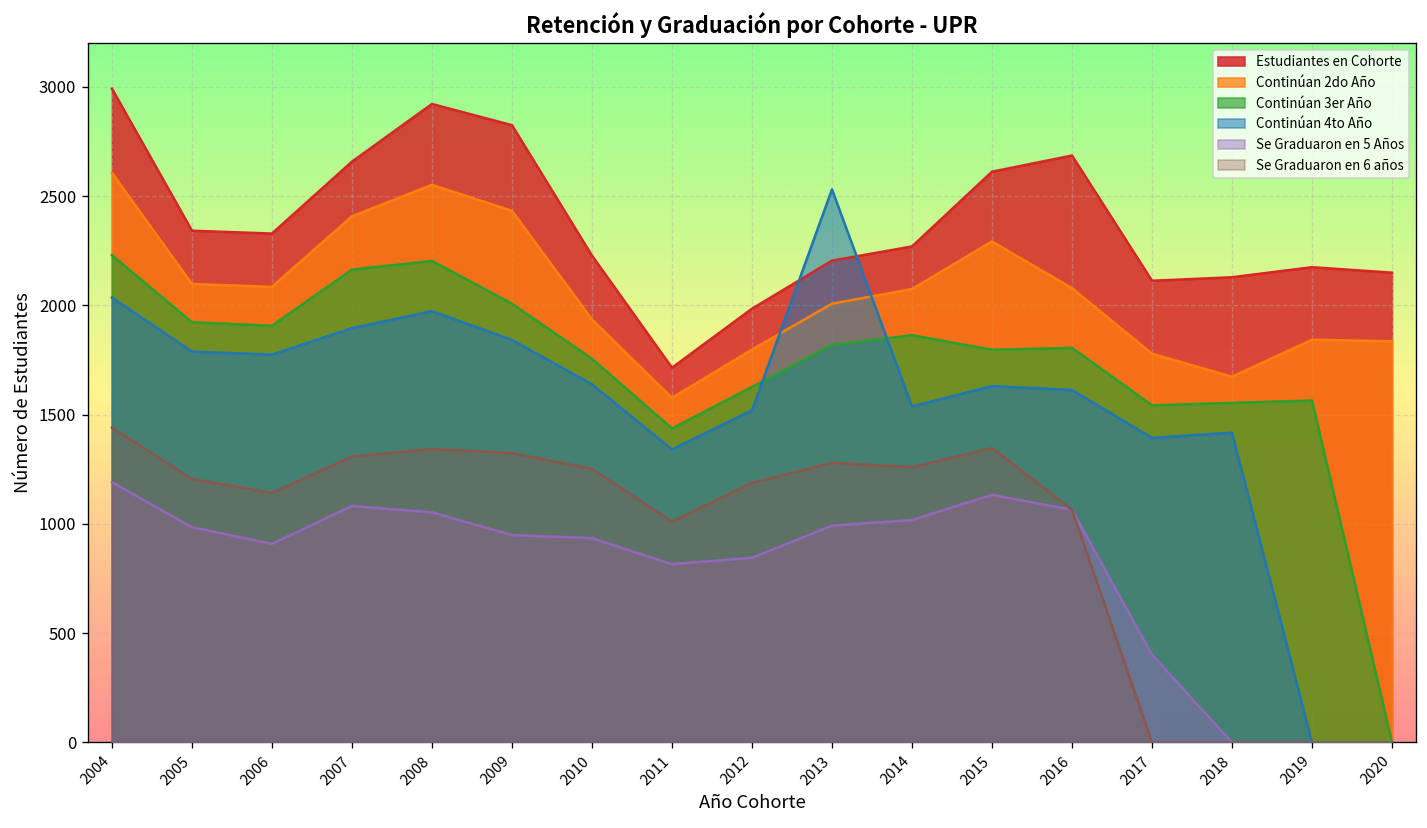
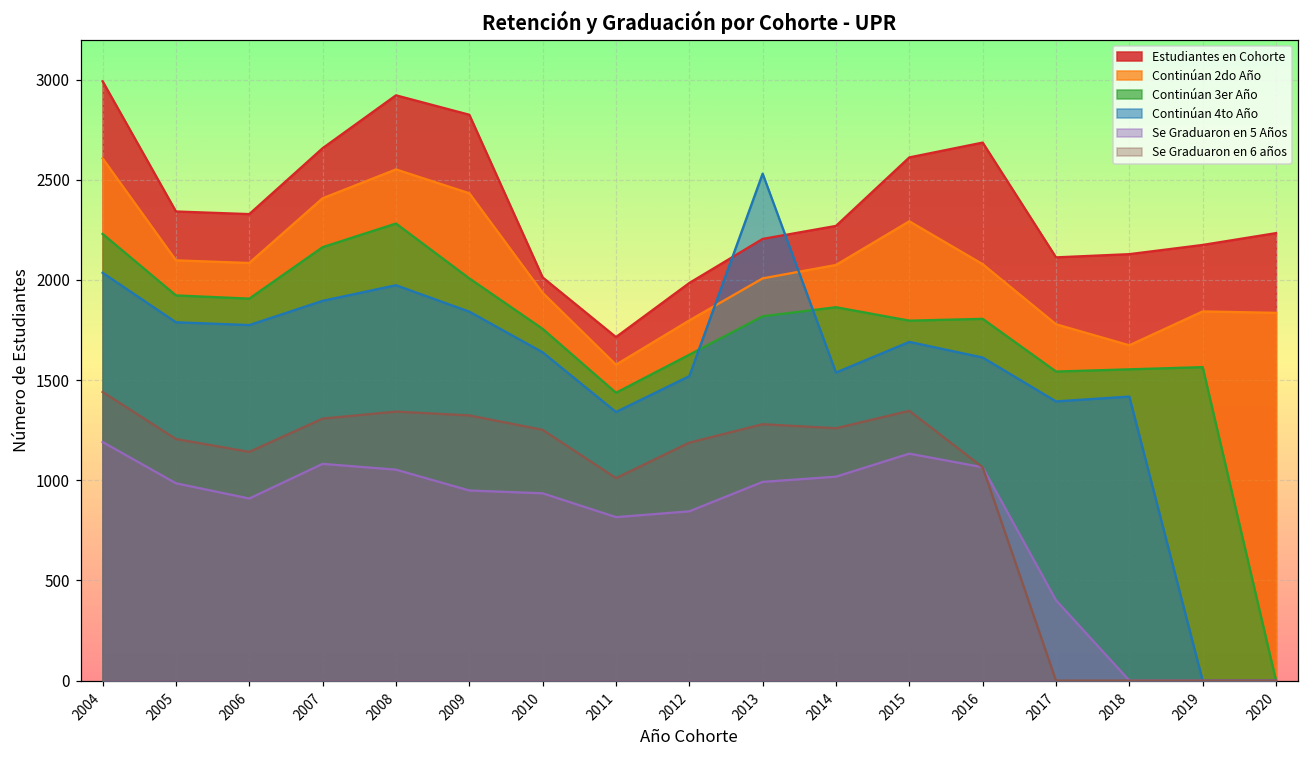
  {
    "Estudiantes en Cohorte": {
      "2004": 2990,
      "2005": 2340,
      "2006": 2330,
      "2007": 2660,
      "2008": 2920,
      "2009": 2830,
-     "2010": 2230,
+     "2010": 2010,
      "2011": 1720,
      "2012": 1990,
      "2013": 2210,
      "2014": 2270,
      "2015": 2610,
      "2016": 2690,
      "2017": 2110,
      "2018": 2130,
      "2019": 2180,
-     "2020": 2150
+     "2020": 2230
    },
    "Continúan 2do Año": {
      "2004": 2610,
      "2005": 2100,
      "2006": 2090,
      "2007": 2410,
      "2008": 2550,
      "2009": 2430,
      "2010": 1940,
      "2011": 1580,
      "2012": 1800,
      "2013": 2010,
      "2014": 2080,
      "2015": 2290,
      "2016": 2080,
      "2017": 1780,
      "2018": 1670,
      "2019": 1840,
      "2020": 1840
    },
    "Continúan 3er Año": {
      "2004": 2230,
      "2005": 1920,
      "2006": 1910,
      "2007": 2160,
-     "2008": 2200,
+     "2008": 2280,
      "2009": 2010,
      "2010": 1760,
      "2011": 1440,
      "2012": 1630,
      "2013": 1820,
      "2014": 1860,
      "2015": 1800,
      "2016": 1810,
      "2017": 1540,
      "2018": 1550,
      "2019": 1570
    },
    "Continúan 4to Año": {
      "2004": 2040,
      "2005": 1790,
      "2006": 1780,
      "2007": 1900,
      "2008": 1970,
      "2009": 1840,
      "2010": 1640,
      "2011": 1340,
      "2012": 1520,
      "2013": 2530,
      "2014": 1540,
-     "2015": 1630,
+     "2015": 1690,
      "2016": 1610,
      "2017": 1390,
      "2018": 1420
    }
  }
